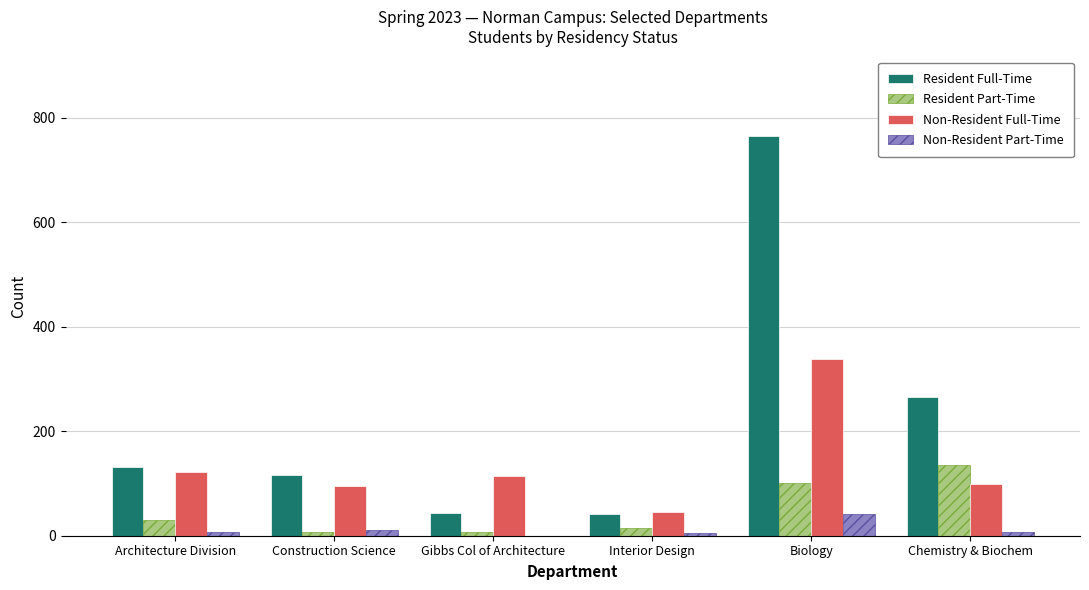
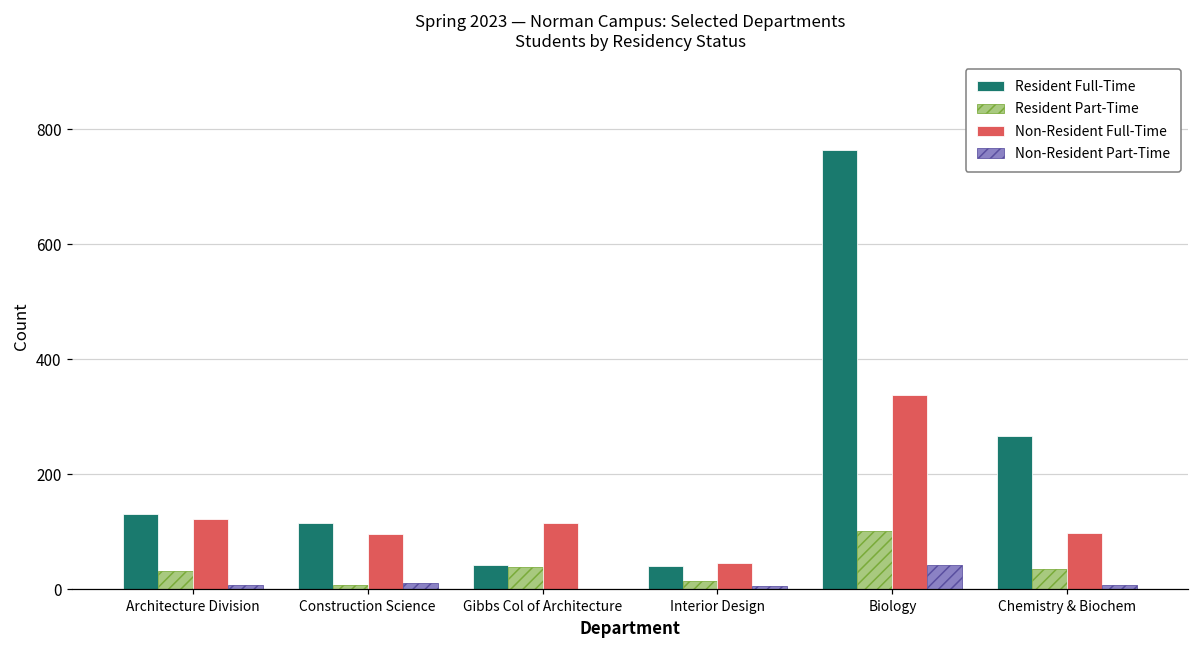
  {
    "Resident Full-Time": {
      "Architecture Division": 130,
      "Construction Science": 120,
      "Gibbs Col of Architecture": 40,
      "Interior Design": 40,
      "Biology": 760,
      "Chemistry & Biochem": 270
    },
    "Resident Part-Time": {
      "Architecture Division": 30,
      "Construction Science": 10,
-     "Gibbs Col of Architecture": 10,
+     "Gibbs Col of Architecture": 40,
      "Interior Design": 20,
      "Biology": 100,
-     "Chemistry & Biochem": 140
+     "Chemistry & Biochem": 40
    },
    "Non-Resident Full-Time": {
      "Architecture Division": 120,
      "Construction Science": 100,
      "Gibbs Col of Architecture": 120,
      "Interior Design": 50,
      "Biology": 340,
      "Chemistry & Biochem": 100
    },
    "Non-Resident Part-Time": {
      "Architecture Division": 10,
      "Construction Science": 10,
      "Gibbs Col of Architecture": 0,
      "Interior Design": 10,
      "Biology": 40,
      "Chemistry & Biochem": 10
    }
  }
